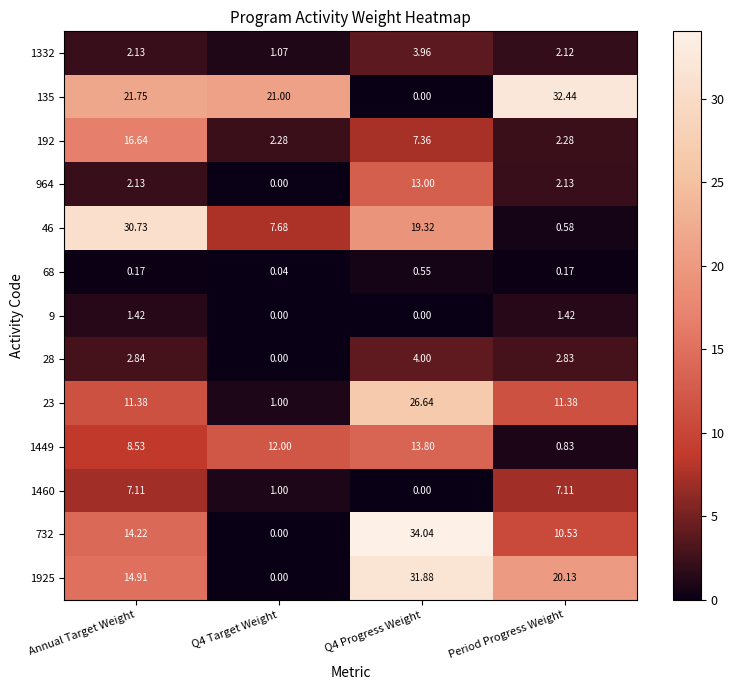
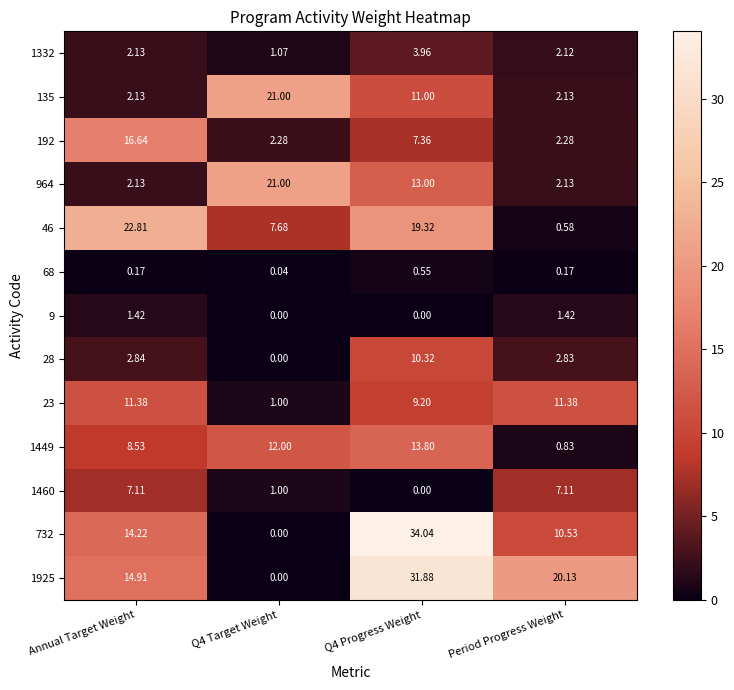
  {
    "1332": {
      "Annual Target Weight": 2.13,
      "Q4 Target Weight": 1.07,
      "Q4 Progress Weight": 3.96,
      "Period Progress Weight": 2.12
    },
    "135": {
-     "Annual Target Weight": 21.75,
+     "Annual Target Weight": 2.13,
      "Q4 Target Weight": 21.00,
-     "Q4 Progress Weight": 0.00,
-     "Period Progress Weight": 32.44
+     "Q4 Progress Weight": 11.00,
+     "Period Progress Weight": 2.13
    },
    "192": {
      "Annual Target Weight": 16.64,
      "Q4 Target Weight": 2.28,
      "Q4 Progress Weight": 7.36,
      "Period Progress Weight": 2.28
    },
    "964": {
      "Annual Target Weight": 2.13,
-     "Q4 Target Weight": 0.00,
+     "Q4 Target Weight": 21.00,
      "Q4 Progress Weight": 13.00,
      "Period Progress Weight": 2.13
    },
    "46": {
-     "Annual Target Weight": 30.73,
+     "Annual Target Weight": 22.81,
      "Q4 Target Weight": 7.68,
      "Q4 Progress Weight": 19.32,
      "Period Progress Weight": 0.58
    },
    "68": {
      "Annual Target Weight": 0.17,
      "Q4 Target Weight": 0.04,
      "Q4 Progress Weight": 0.55,
      "Period Progress Weight": 0.17
    },
    "9": {
      "Annual Target Weight": 1.42,
      "Q4 Target Weight": 0.00,
      "Q4 Progress Weight": 0.00,
      "Period Progress Weight": 1.42
    },
    "28": {
      "Annual Target Weight": 2.84,
      "Q4 Target Weight": 0.00,
-     "Q4 Progress Weight": 4.00,
+     "Q4 Progress Weight": 10.32,
      "Period Progress Weight": 2.83
    },
    "23": {
      "Annual Target Weight": 11.38,
      "Q4 Target Weight": 1.00,
-     "Q4 Progress Weight": 26.64,
+     "Q4 Progress Weight": 9.20,
      "Period Progress Weight": 11.38
    },
    "1449": {
      "Annual Target Weight": 8.53,
      "Q4 Target Weight": 12.00,
      "Q4 Progress Weight": 13.80,
      "Period Progress Weight": 0.83
    },
    "1460": {
      "Annual Target Weight": 7.11,
      "Q4 Target Weight": 1.00,
      "Q4 Progress Weight": 0.00,
      "Period Progress Weight": 7.11
    },
    "732": {
      "Annual Target Weight": 14.22,
      "Q4 Target Weight": 0.00,
      "Q4 Progress Weight": 34.04,
      "Period Progress Weight": 10.53
    },
    "1925": {
      "Annual Target Weight": 14.91,
      "Q4 Target Weight": 0.00,
      "Q4 Progress Weight": 31.88,
      "Period Progress Weight": 20.13
    }
  }
